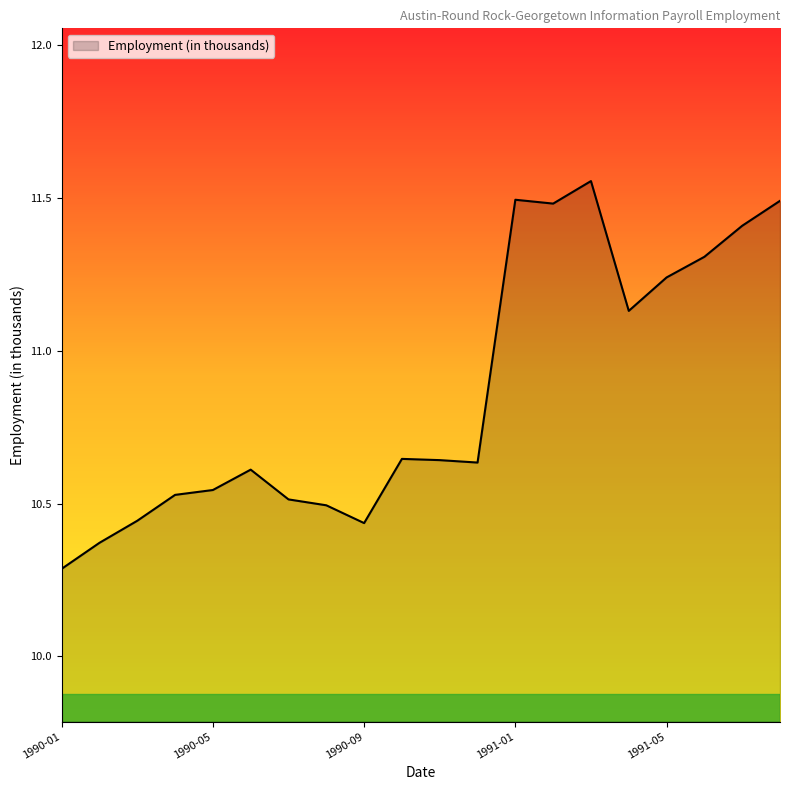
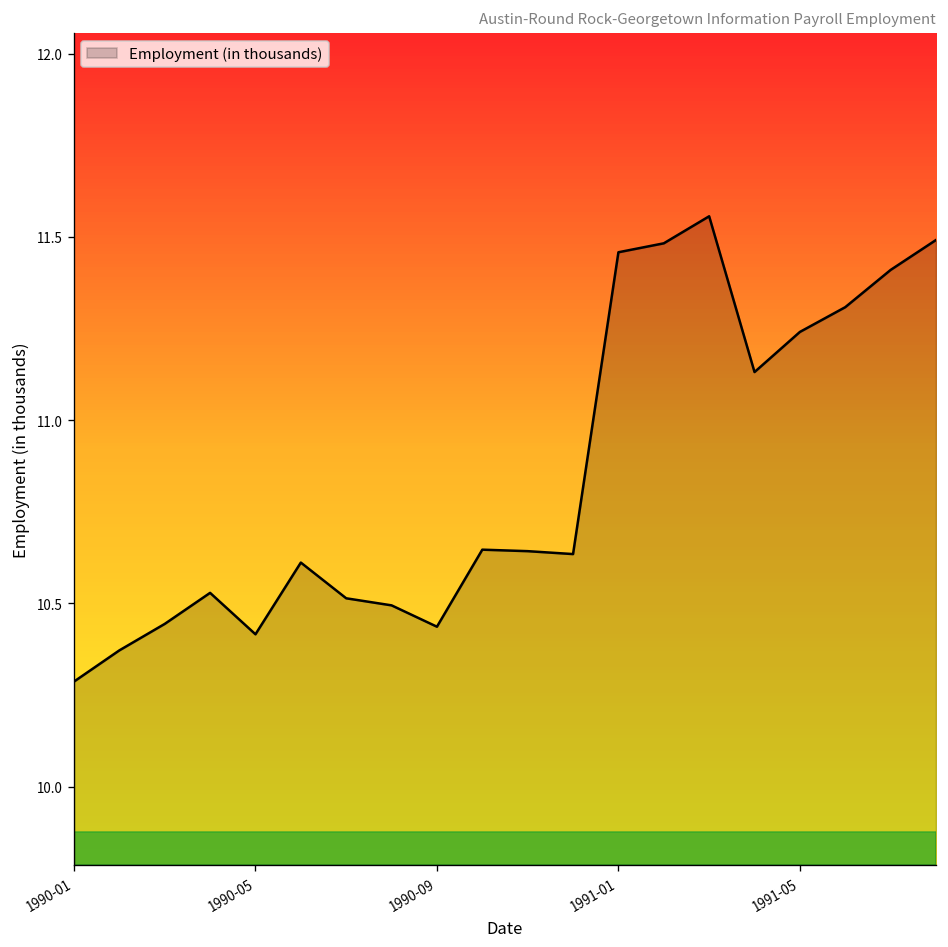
  {
    "1990-01": 10.29,
-   "1990-05": 10.54,
+   "1990-05": 10.42,
    "1990-09": 10.44,
-   "1991-01": 11.49,
+   "1991-01": 11.46,
    "1991-05": 11.24
  }
